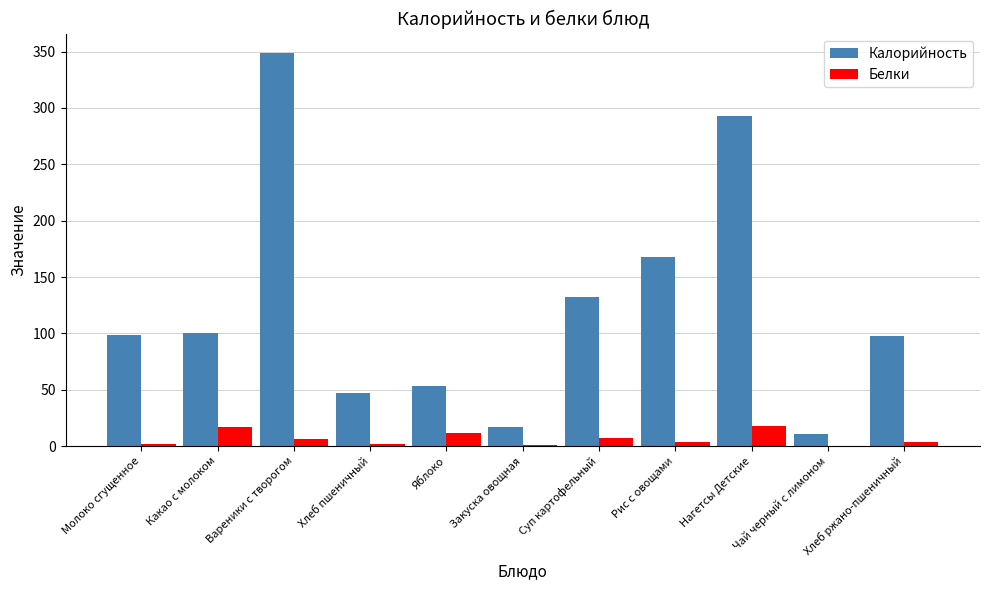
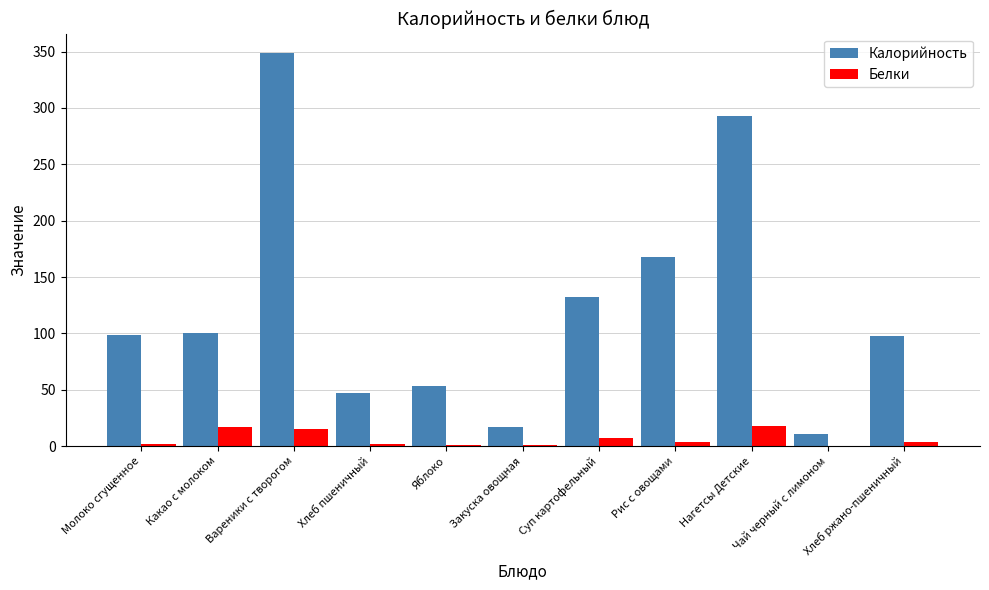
  {
    "Калорийность": {
      "Молоко сгущенное": 98,
      "Какао с молоком": 100,
      "Вареники с творогом": 349,
      "Хлеб пшеничный": 47,
      "Яблоко": 53,
      "Закуска овощная": 17,
      "Суп картофельный": 132,
      "Рис с овощами": 168,
      "Нагетсы Детские": 293,
      "Чай черный с лимоном": 11,
      "Хлеб ржано-пшеничный": 98
    },
    "Белки": {
      "Какао с молоком": 17,
-     "Вареники с творогом": 6,
-     "Яблоко": 12,
+     "Вареники с творогом": 16,
+     "Яблоко": 1,
      "Суп картофельный": 7,
      "Рис с овощами": 3,
      "Нагетсы Детские": 18,
      "Хлеб ржано-пшеничный": 3
    }
  }
